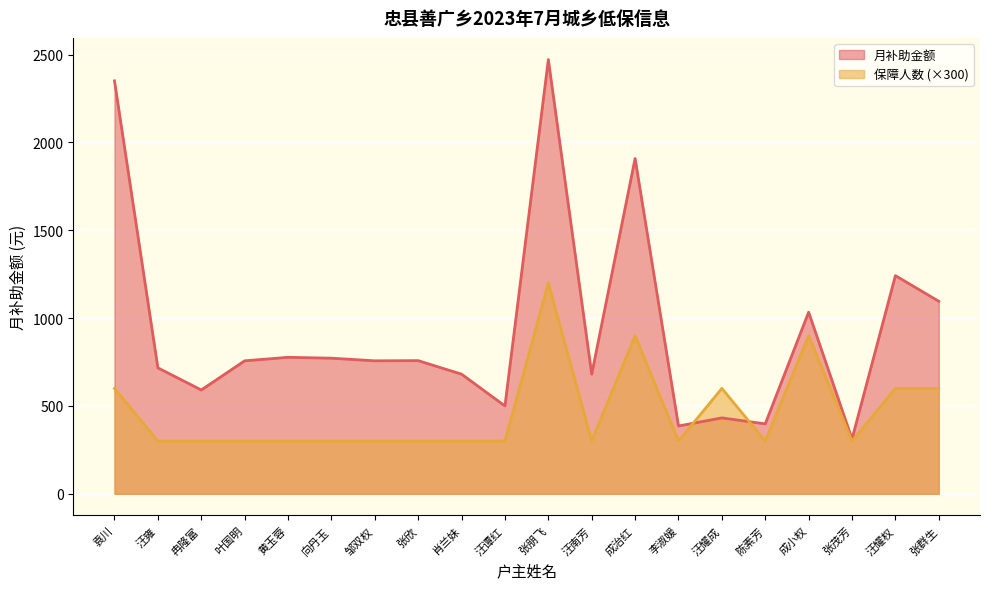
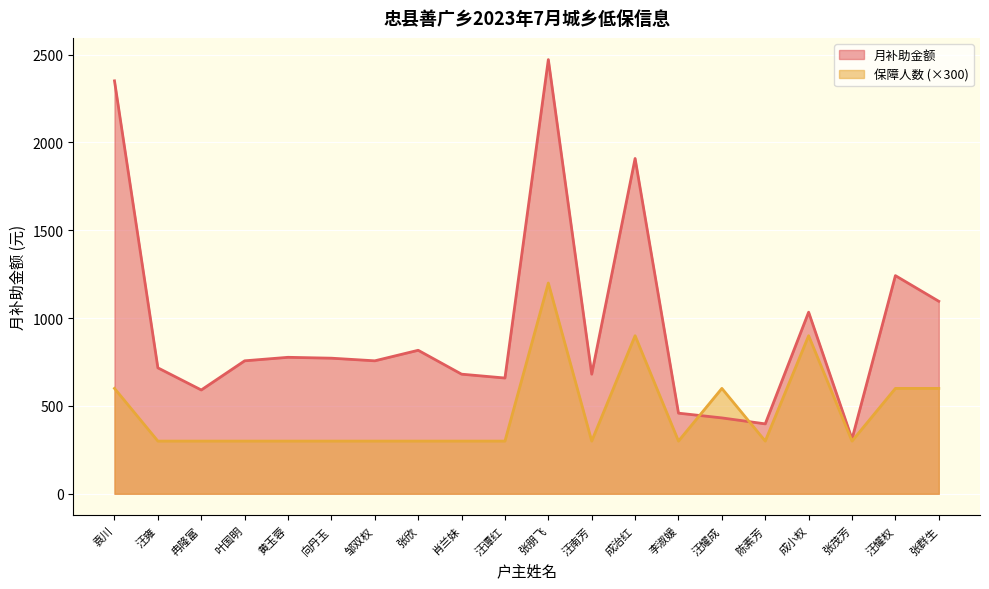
  {
    "月补助金额": {
      "袁川": 2350,
      "汪雍": 720,
      "冉隆富": 590,
      "叶国明": 760,
      "黄玉蓉": 780,
      "向丹玉": 770,
      "邹双权": 760,
-     "张欣": 760,
+     "张欣": 820,
      "肖兰妹": 680,
-     "汪谭红": 500,
+     "汪谭红": 660,
      "张朋飞": 2470,
      "汪南芳": 680,
      "成治红": 1910,
-     "李淑媛": 390,
+     "李淑媛": 460,
      "汪耀成": 430,
      "陈素芳": 400,
      "成小权": 1030,
      "汪耀权": 1240,
      "张群生": 1100
    },
    "保障人数 (×300)": {
      "袁川": 600,
      "汪雍": 300,
      "冉隆富": 300,
      "叶国明": 300,
      "黄玉蓉": 300,
      "向丹玉": 300,
      "邹双权": 300,
      "张欣": 300,
      "肖兰妹": 300,
      "汪谭红": 300,
      "张朋飞": 1200,
      "汪南芳": 300,
      "成治红": 900,
      "李淑媛": 300,
      "汪耀成": 600,
      "陈素芳": 300,
      "成小权": 900,
      "汪耀权": 600,
      "张群生": 600
    }
  }
